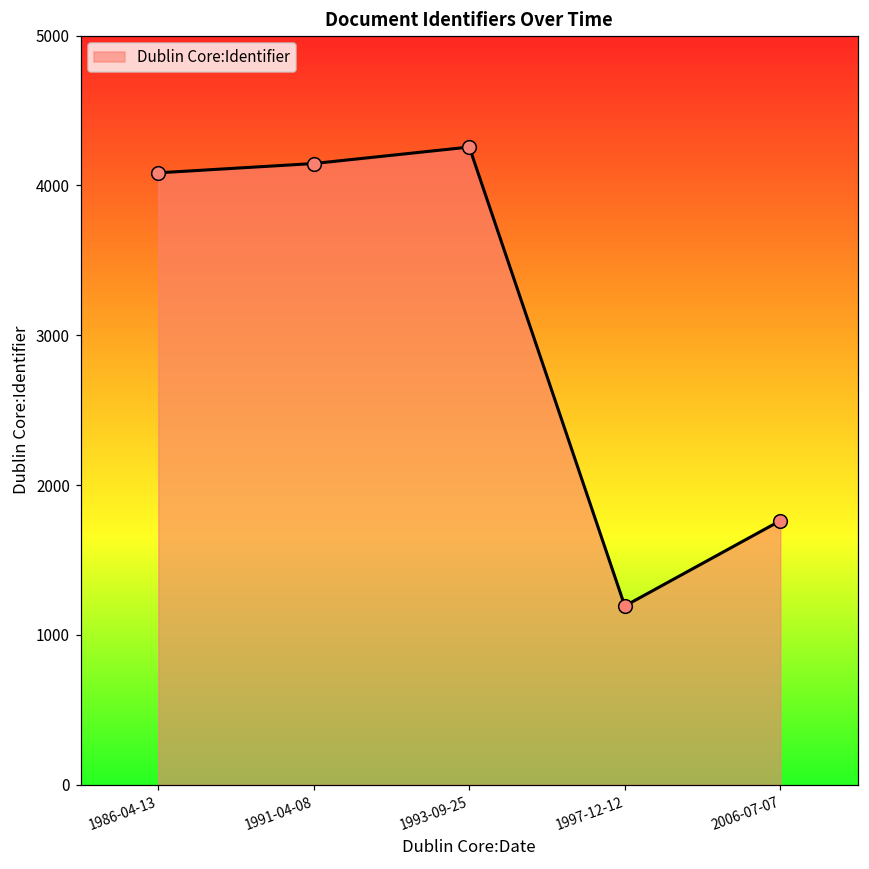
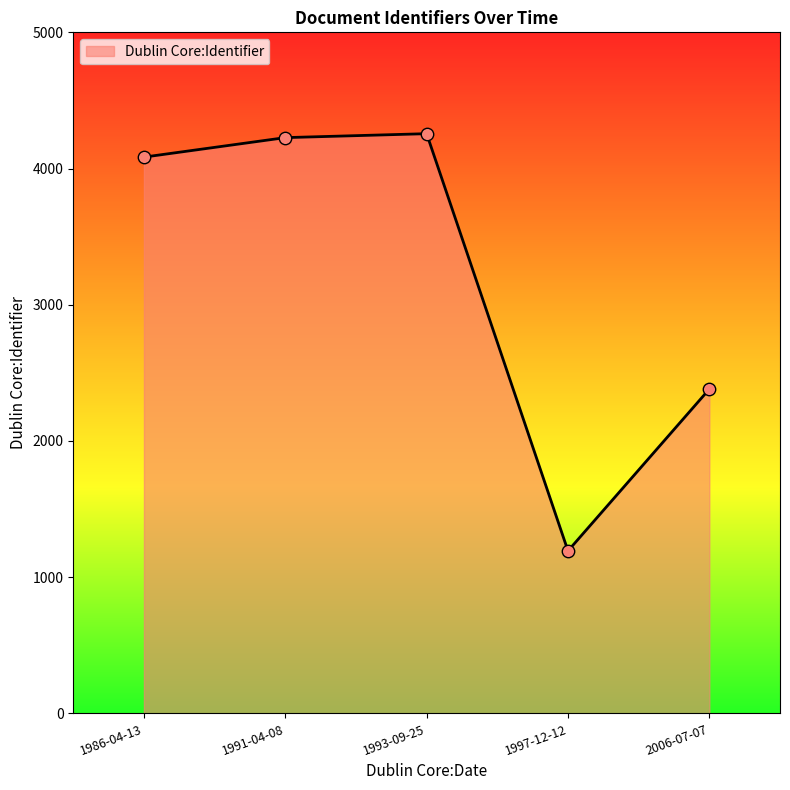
  {
    "1986-04-13": 4080,
-   "1991-04-08": 4150,
+   "1991-04-08": 4230,
    "1993-09-25": 4260,
    "1997-12-12": 1190,
-   "2006-07-07": 1760
+   "2006-07-07": 2380
  }
